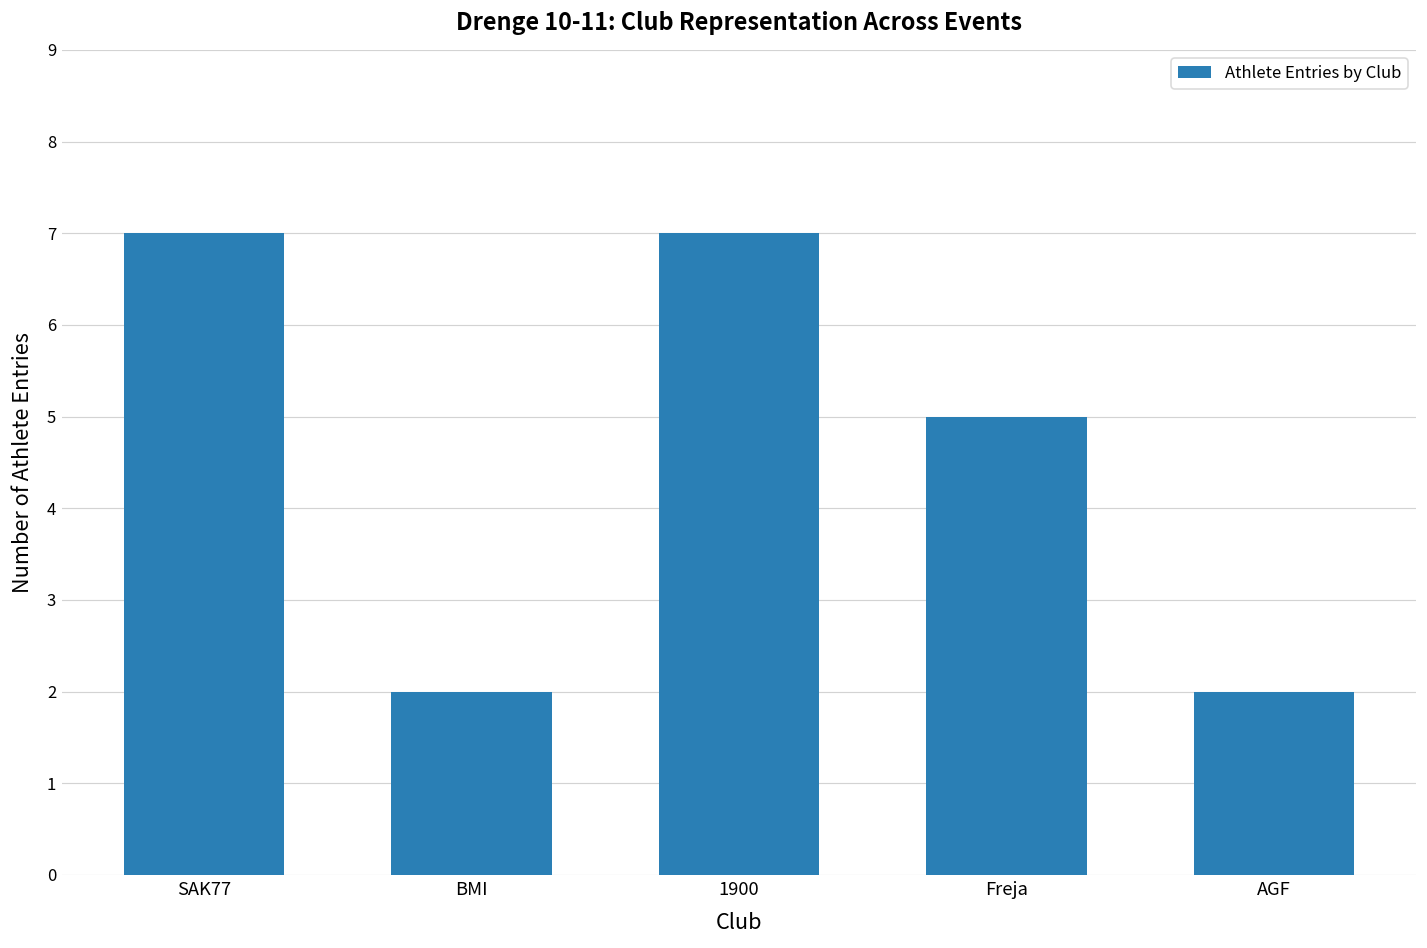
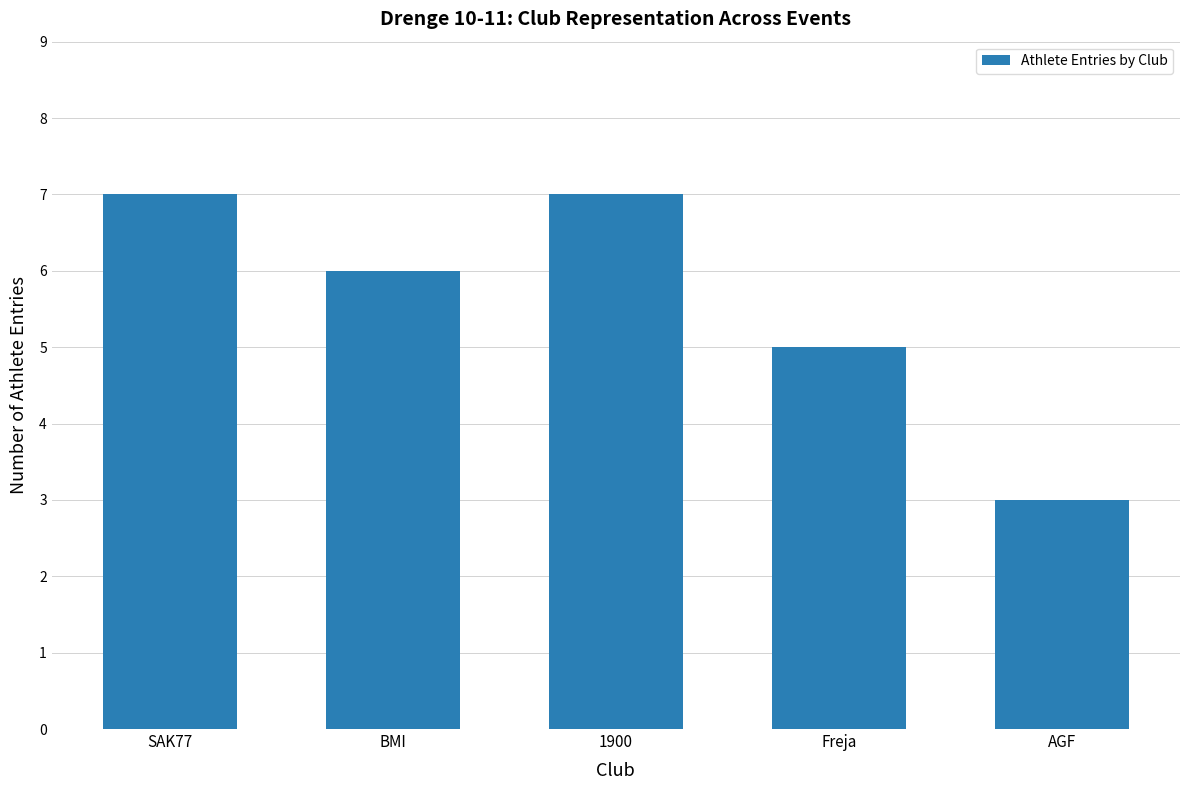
  {
    "SAK77": 7,
-   "BMI": 2,
+   "BMI": 6,
    "1900": 7,
    "Freja": 5,
-   "AGF": 2
+   "AGF": 3
  }
